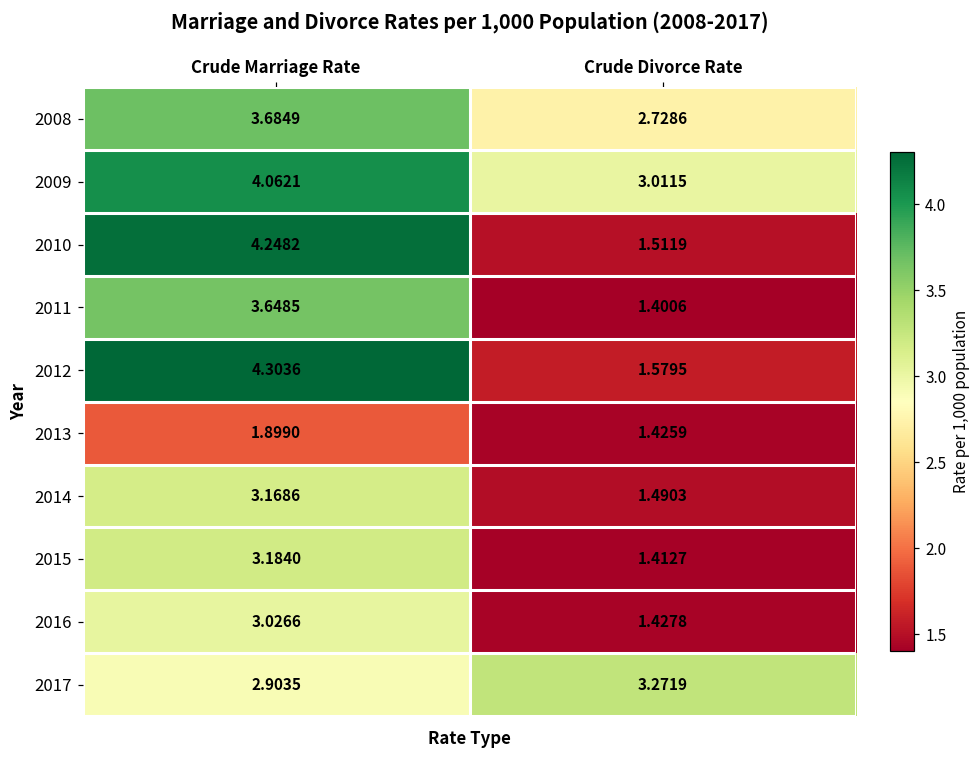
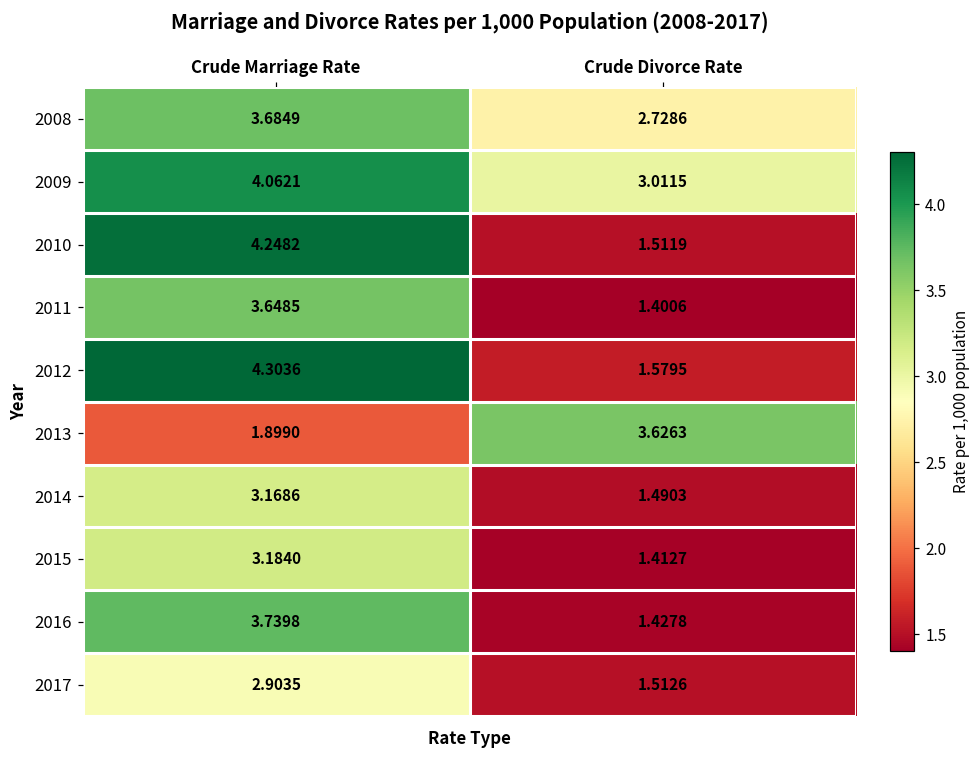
  {
    "2008": {
      "Crude Marriage Rate": 3.6849,
      "Crude Divorce Rate": 2.7286
    },
    "2009": {
      "Crude Marriage Rate": 4.0621,
      "Crude Divorce Rate": 3.0115
    },
    "2010": {
      "Crude Marriage Rate": 4.2482,
      "Crude Divorce Rate": 1.5119
    },
    "2011": {
      "Crude Marriage Rate": 3.6485,
      "Crude Divorce Rate": 1.4006
    },
    "2012": {
      "Crude Marriage Rate": 4.3036,
      "Crude Divorce Rate": 1.5795
    },
    "2013": {
      "Crude Marriage Rate": 1.8990,
-     "Crude Divorce Rate": 1.4259
+     "Crude Divorce Rate": 3.6263
    },
    "2014": {
      "Crude Marriage Rate": 3.1686,
      "Crude Divorce Rate": 1.4903
    },
    "2015": {
      "Crude Marriage Rate": 3.1840,
      "Crude Divorce Rate": 1.4127
    },
    "2016": {
-     "Crude Marriage Rate": 3.0266,
+     "Crude Marriage Rate": 3.7398,
      "Crude Divorce Rate": 1.4278
    },
    "2017": {
      "Crude Marriage Rate": 2.9035,
-     "Crude Divorce Rate": 3.2719
+     "Crude Divorce Rate": 1.5126
    }
  }
